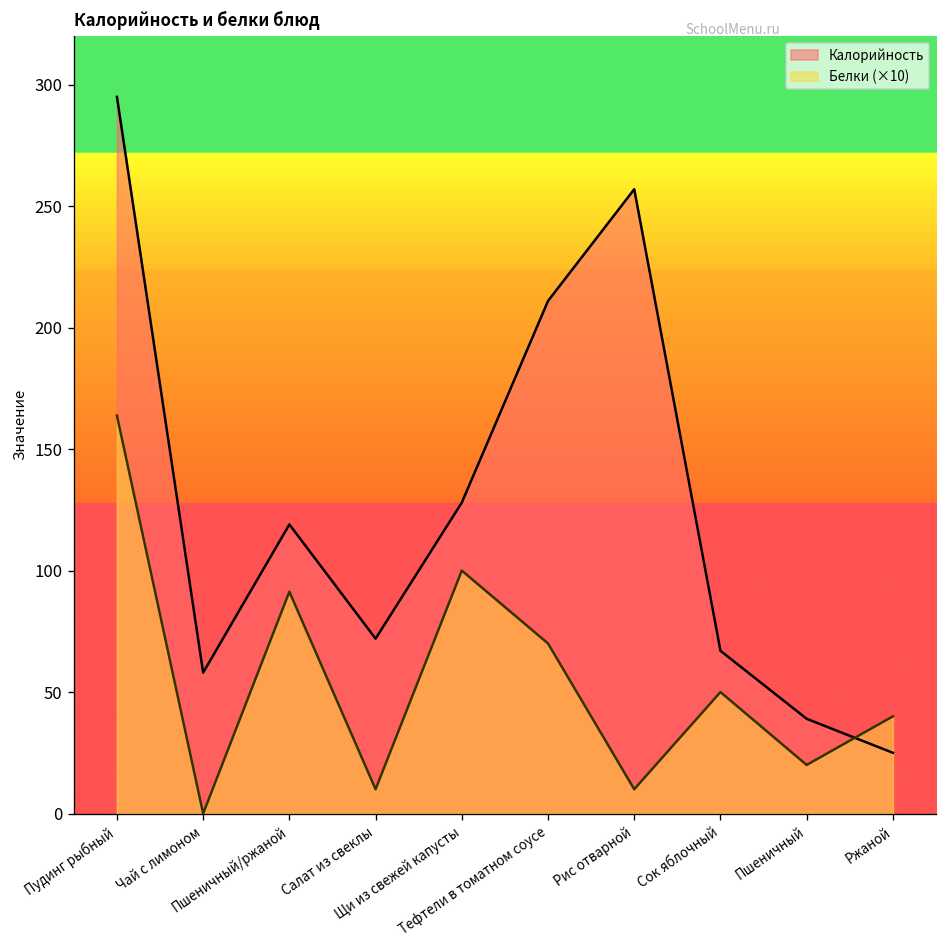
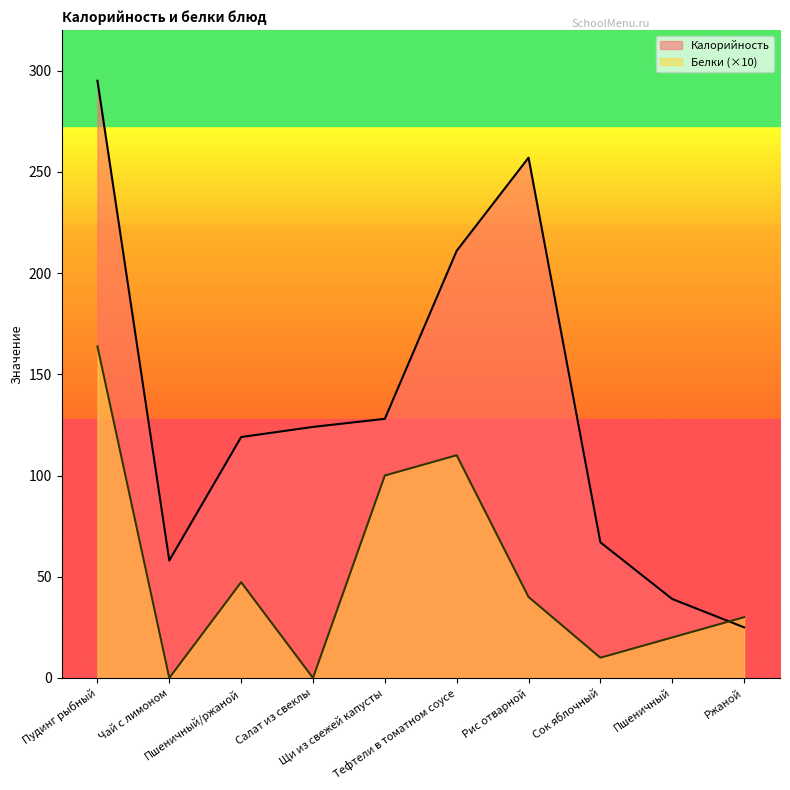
  {
    "Калорийность": {
      "Пудинг рыбный": 295,
      "Чай с лимоном": 58,
      "Пшеничный/ржаной": 119,
-     "Салат из свеклы": 72,
+     "Салат из свеклы": 124,
      "Щи из свежей капусты": 128,
      "Тефтели в томатном соусе": 211,
      "Рис отварной": 257,
      "Сок яблочный": 67,
      "Пшеничный": 39,
      "Ржаной": 25
    },
    "Белки (×10)": {
      "Пудинг рыбный": 164,
      "Чай с лимоном": 0,
-     "Пшеничный/ржаной": 91,
-     "Салат из свеклы": 10,
+     "Пшеничный/ржаной": 47,
+     "Салат из свеклы": 0,
      "Щи из свежей капусты": 100,
-     "Тефтели в томатном соусе": 70,
-     "Рис отварной": 10,
-     "Сок яблочный": 50,
+     "Тефтели в томатном соусе": 110,
+     "Рис отварной": 40,
+     "Сок яблочный": 10,
      "Пшеничный": 20,
-     "Ржаной": 40
+     "Ржаной": 30
    }
  }
